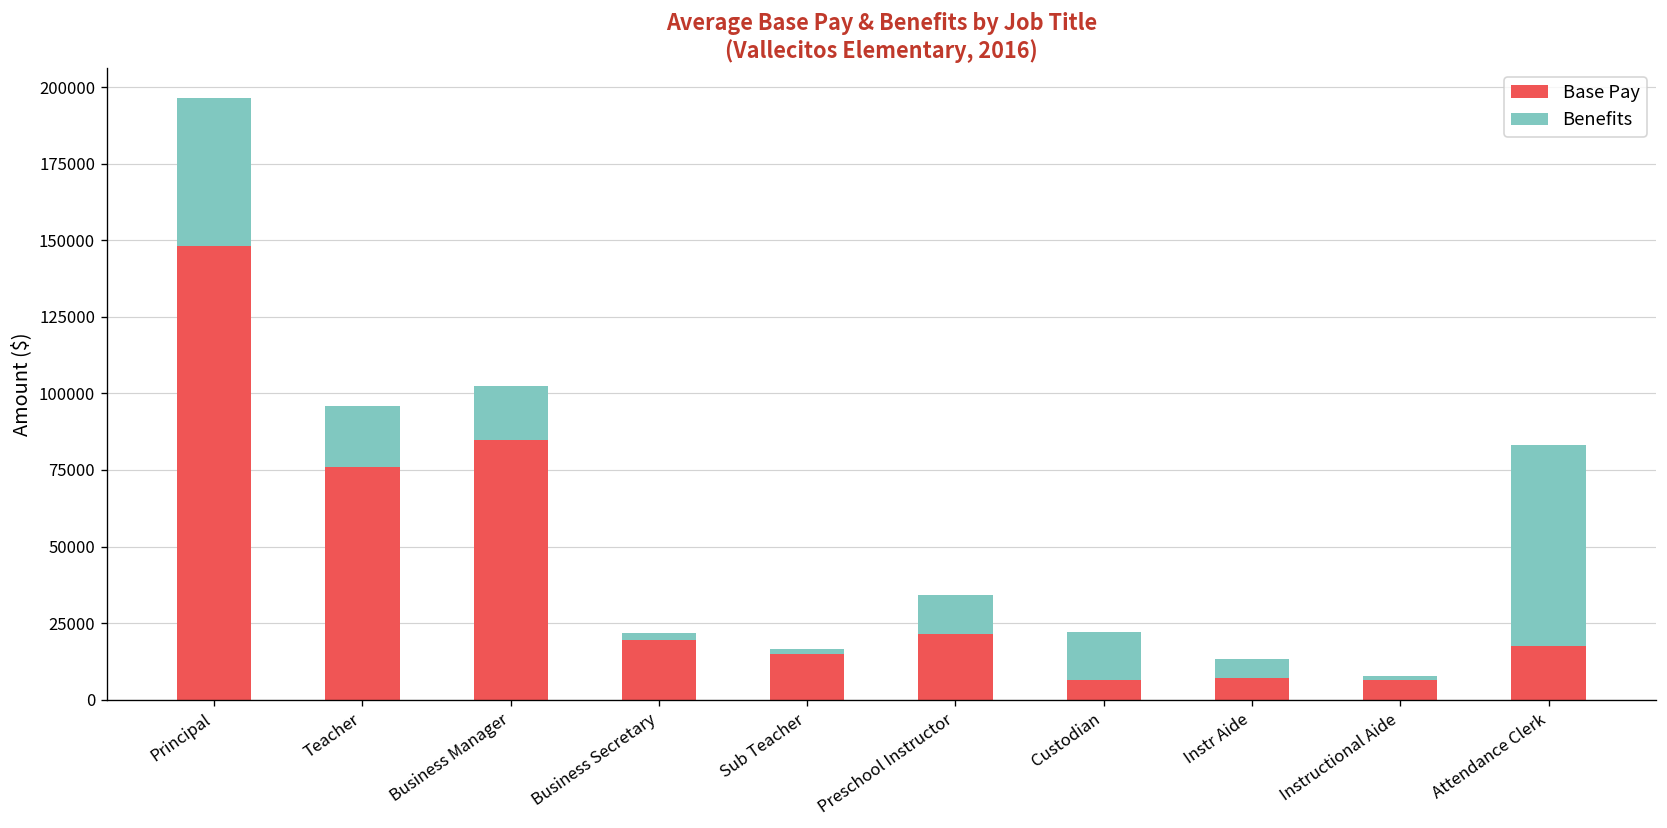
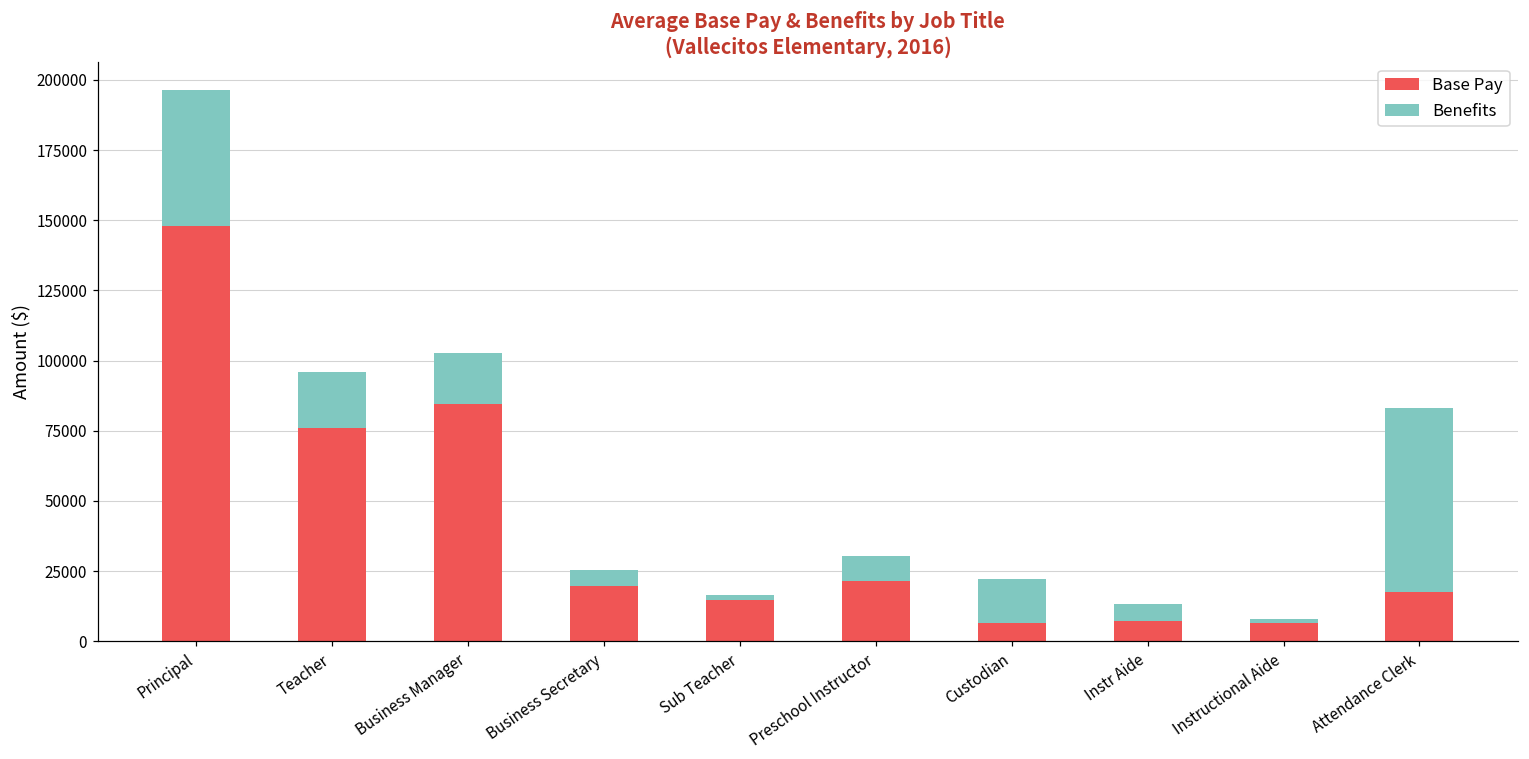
  {
    "Base Pay": {
      "Principal": 148000,
      "Teacher": 76000,
      "Business Manager": 85000,
      "Business Secretary": 20000,
      "Sub Teacher": 15000,
      "Preschool Instructor": 22000,
      "Custodian": 7000,
      "Instr Aide": 7000,
      "Instructional Aide": 6000,
      "Attendance Clerk": 18000
    },
    "Benefits": {
      "Principal": 48000,
      "Teacher": 20000,
      "Business Manager": 18000,
-     "Business Secretary": 2000,
+     "Business Secretary": 6000,
      "Sub Teacher": 2000,
-     "Preschool Instructor": 13000,
+     "Preschool Instructor": 9000,
      "Custodian": 16000,
      "Instr Aide": 6000,
      "Instructional Aide": 1000,
      "Attendance Clerk": 66000
    }
  }
